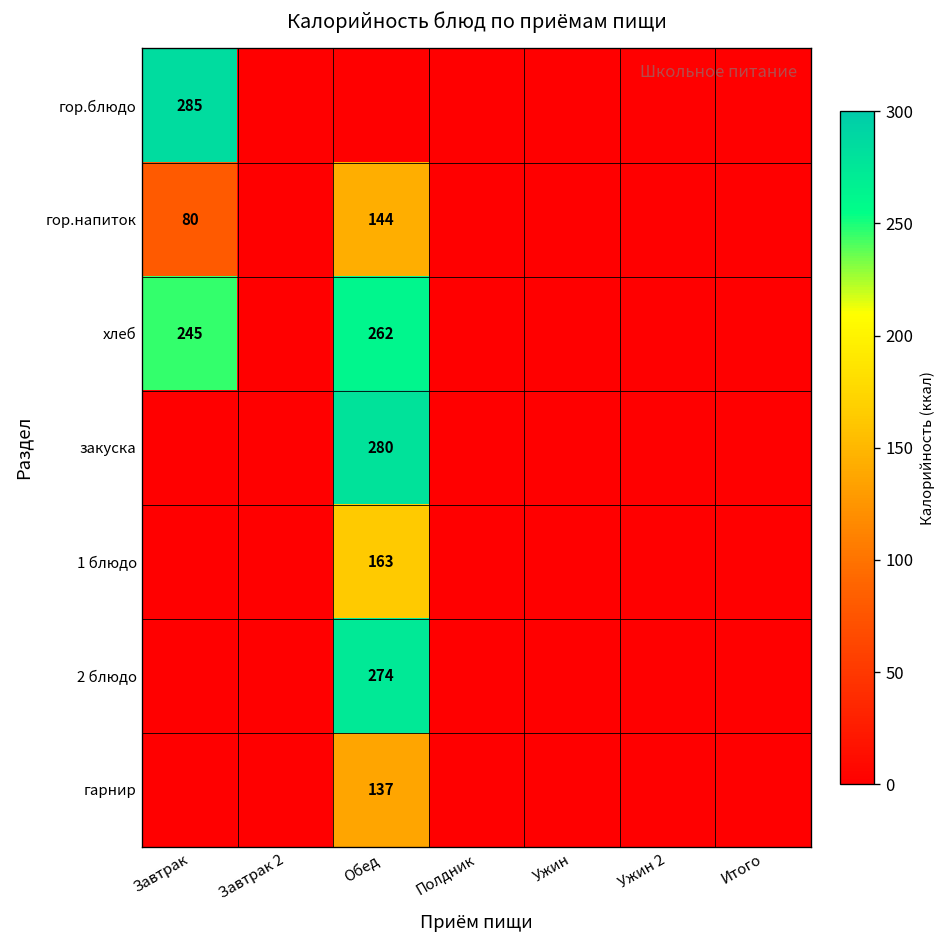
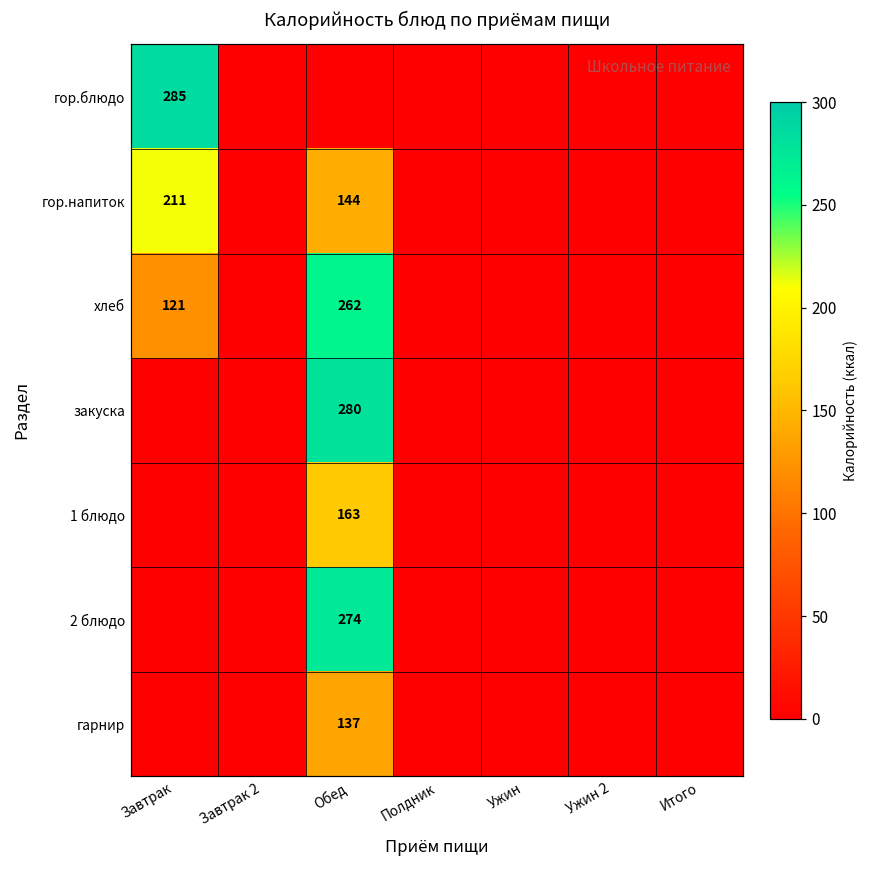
  {
    "гор.блюдо": {
      "Завтрак": 285
    },
    "гор.напиток": {
-     "Завтрак": 80,
+     "Завтрак": 211,
      "Обед": 144
    },
    "хлеб": {
-     "Завтрак": 245,
+     "Завтрак": 121,
      "Обед": 262
    },
    "закуска": {
      "Обед": 280
    },
    "1 блюдо": {
      "Обед": 163
    },
    "2 блюдо": {
      "Обед": 274
    },
    "гарнир": {
      "Обед": 137
    }
  }
